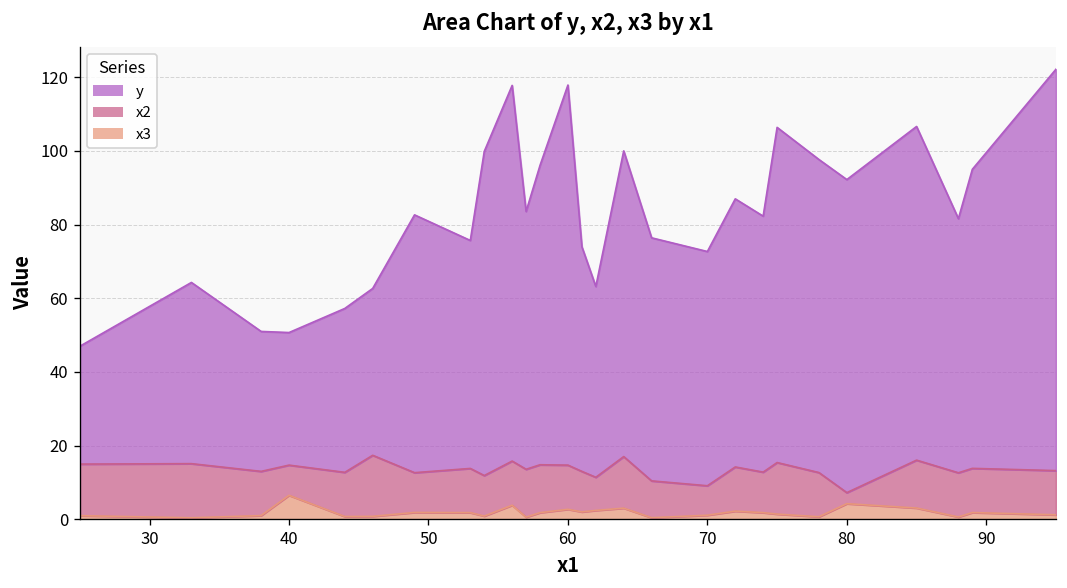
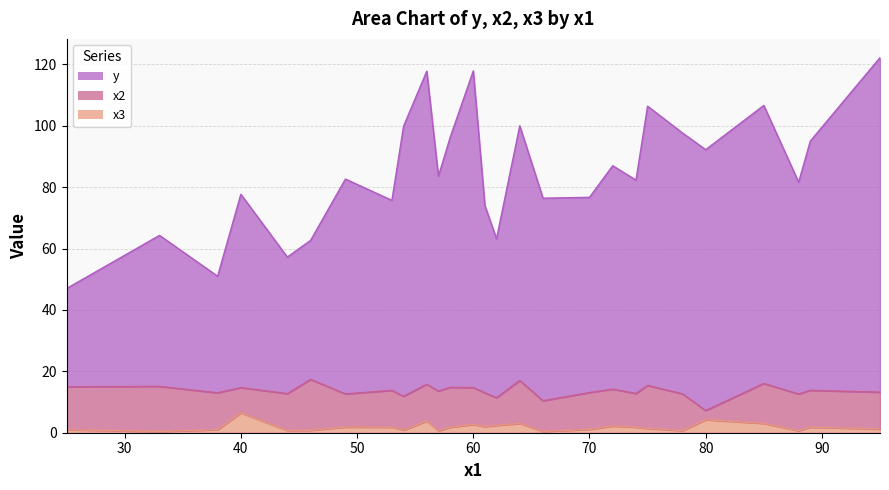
  {
    "x3": {
      "40": 7,
      "60": 3,
      "70": 1,
      "80": 4
    },
    "x2": {
      "40": 8,
      "60": 12,
-     "70": 8,
+     "70": 12,
      "80": 3
    },
    "y": {
-     "40": 36,
+     "40": 63,
      "60": 103,
      "70": 64,
      "80": 85
    }
  }
